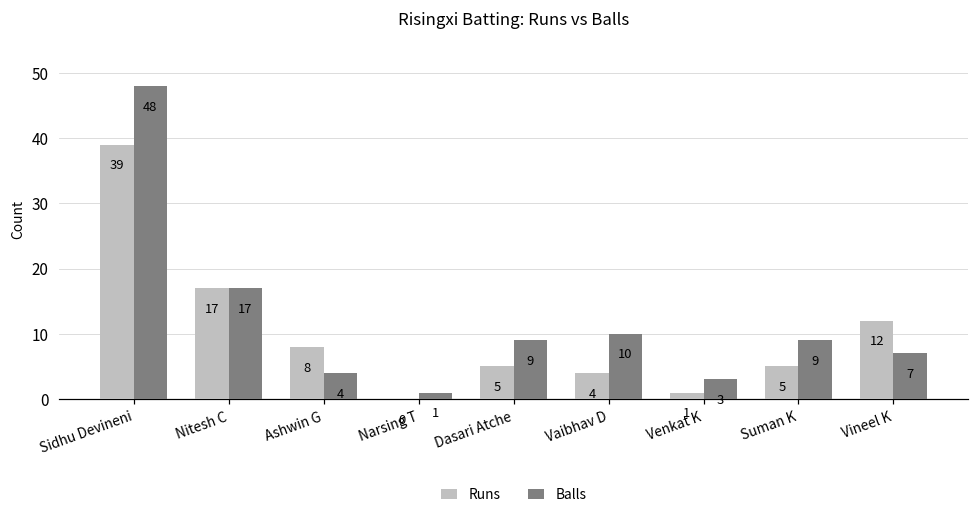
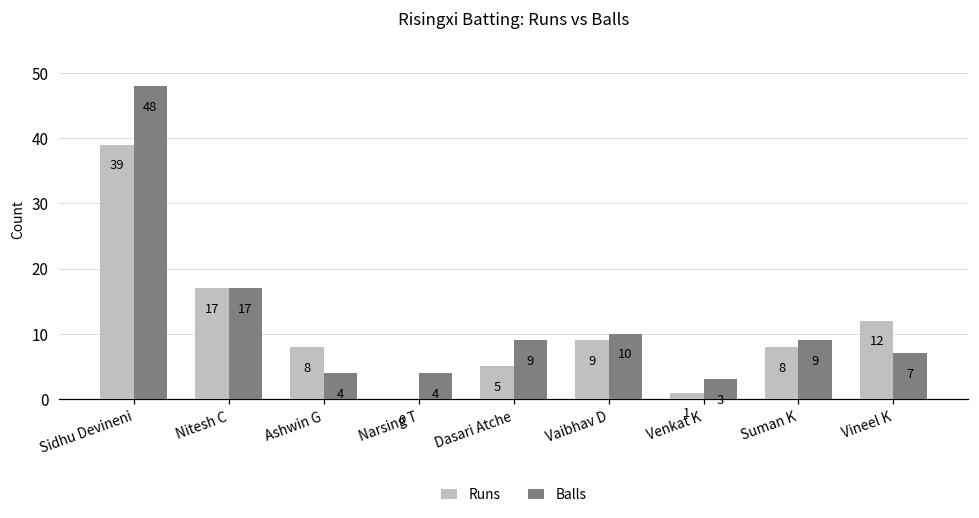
  {
    "Runs": {
      "Sidhu Devineni": 39,
      "Nitesh C": 17,
      "Ashwin G": 8,
      "Narsing T": 0,
      "Dasari Atche": 5,
-     "Vaibhav D": 4,
+     "Vaibhav D": 9,
      "Venkat K": 1,
-     "Suman K": 5,
+     "Suman K": 8,
      "Vineel K": 12
    },
    "Balls": {
      "Sidhu Devineni": 48,
      "Nitesh C": 17,
      "Ashwin G": 4,
-     "Narsing T": 1,
+     "Narsing T": 4,
      "Dasari Atche": 9,
      "Vaibhav D": 10,
      "Venkat K": 3,
      "Suman K": 9,
      "Vineel K": 7
    }
  }
